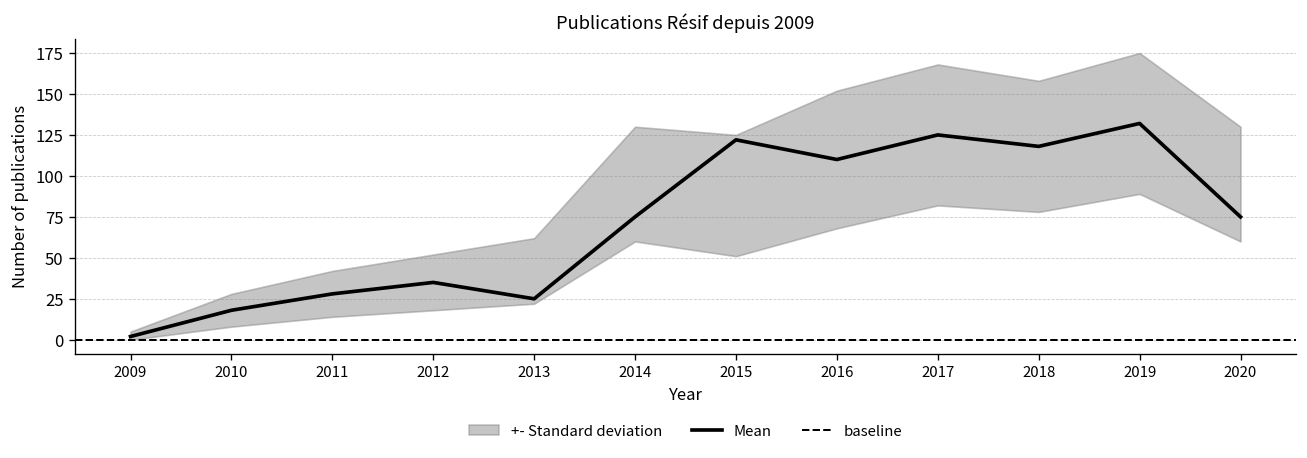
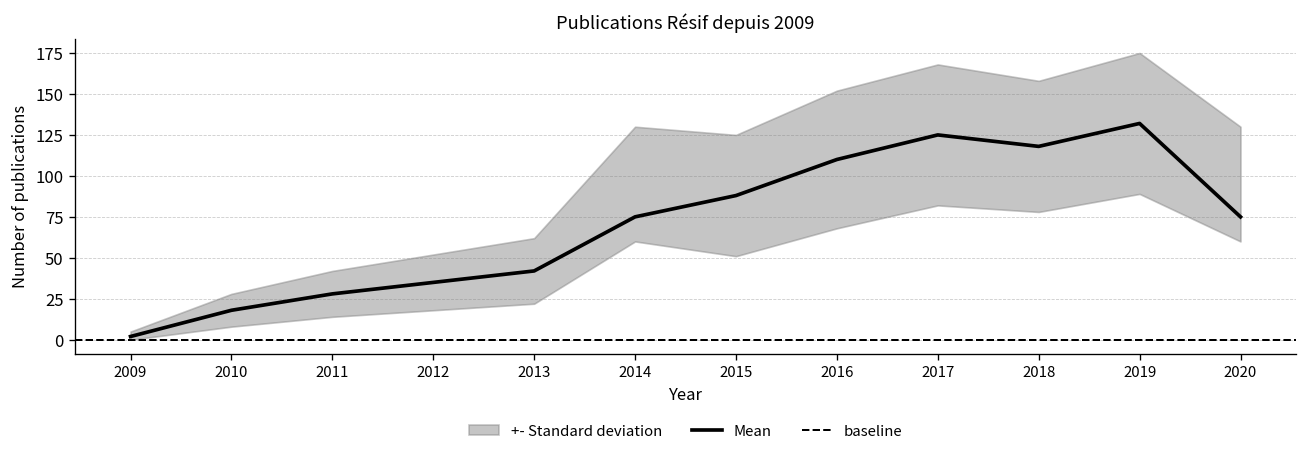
  {
    "Mean": {
      "2009": 2,
      "2010": 18,
      "2011": 28,
      "2012": 35,
-     "2013": 25,
+     "2013": 42,
      "2014": 75,
-     "2015": 122,
+     "2015": 88,
      "2016": 110,
      "2017": 125,
      "2018": 118,
      "2019": 132,
      "2020": 75
    }
  }
